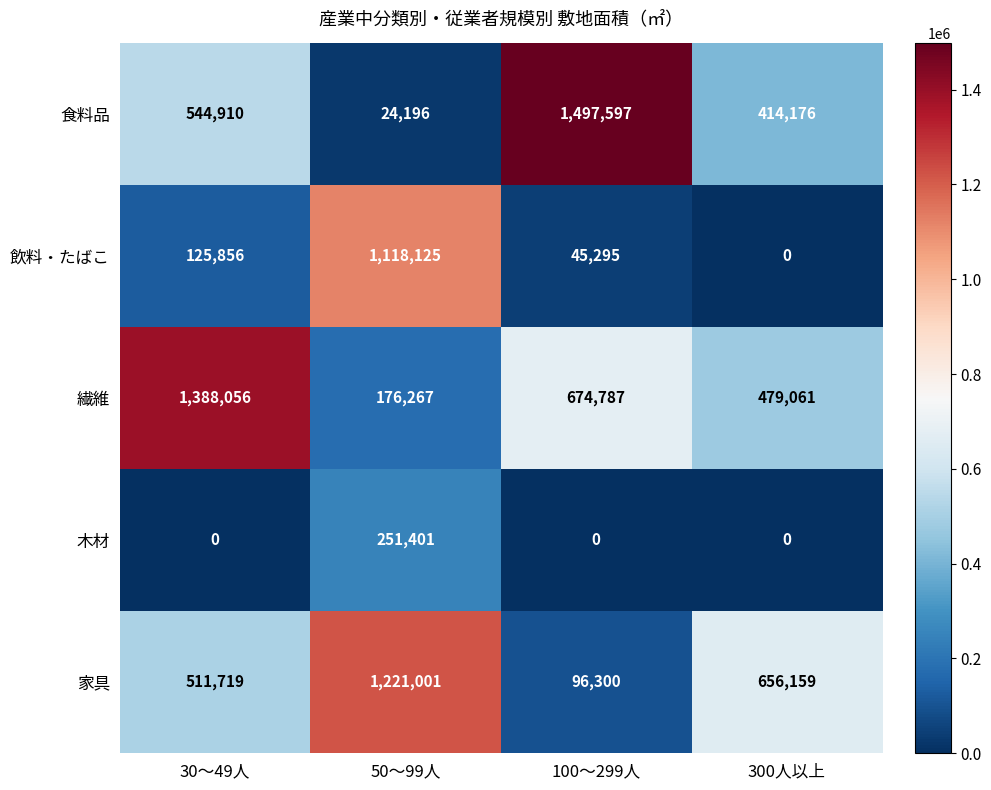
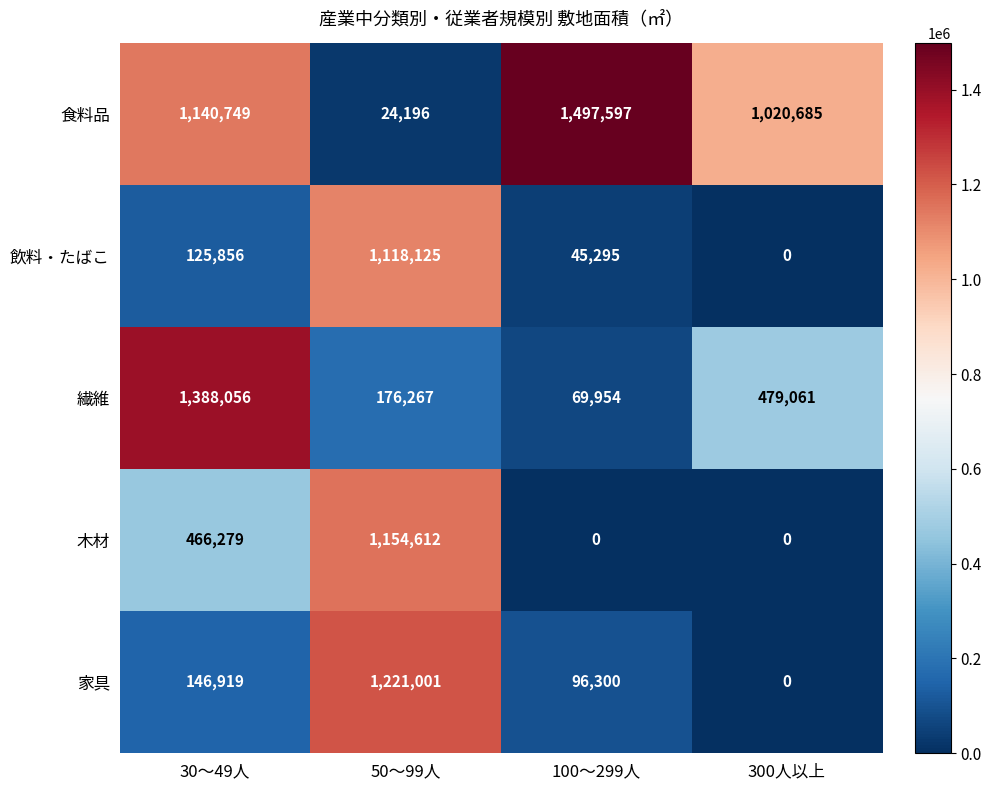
  {
    "食料品": {
-     "30～49人": "544,910",
+     "30～49人": "1,140,749",
      "50～99人": "24,196",
      "100～299人": "1,497,597",
-     "300人以上": "414,176"
+     "300人以上": "1,020,685"
    },
    "飲料・たばこ": {
      "30～49人": "125,856",
      "50～99人": "1,118,125",
      "100～299人": "45,295",
      "300人以上": "0"
    },
    "繊維": {
      "30～49人": "1,388,056",
      "50～99人": "176,267",
-     "100～299人": "674,787",
+     "100～299人": "69,954",
      "300人以上": "479,061"
    },
    "木材": {
-     "30～49人": "0",
-     "50～99人": "251,401",
+     "30～49人": "466,279",
+     "50～99人": "1,154,612",
      "100～299人": "0",
      "300人以上": "0"
    },
    "家具": {
-     "30～49人": "511,719",
+     "30～49人": "146,919",
      "50～99人": "1,221,001",
      "100～299人": "96,300",
-     "300人以上": "656,159"
+     "300人以上": "0"
    }
  }
